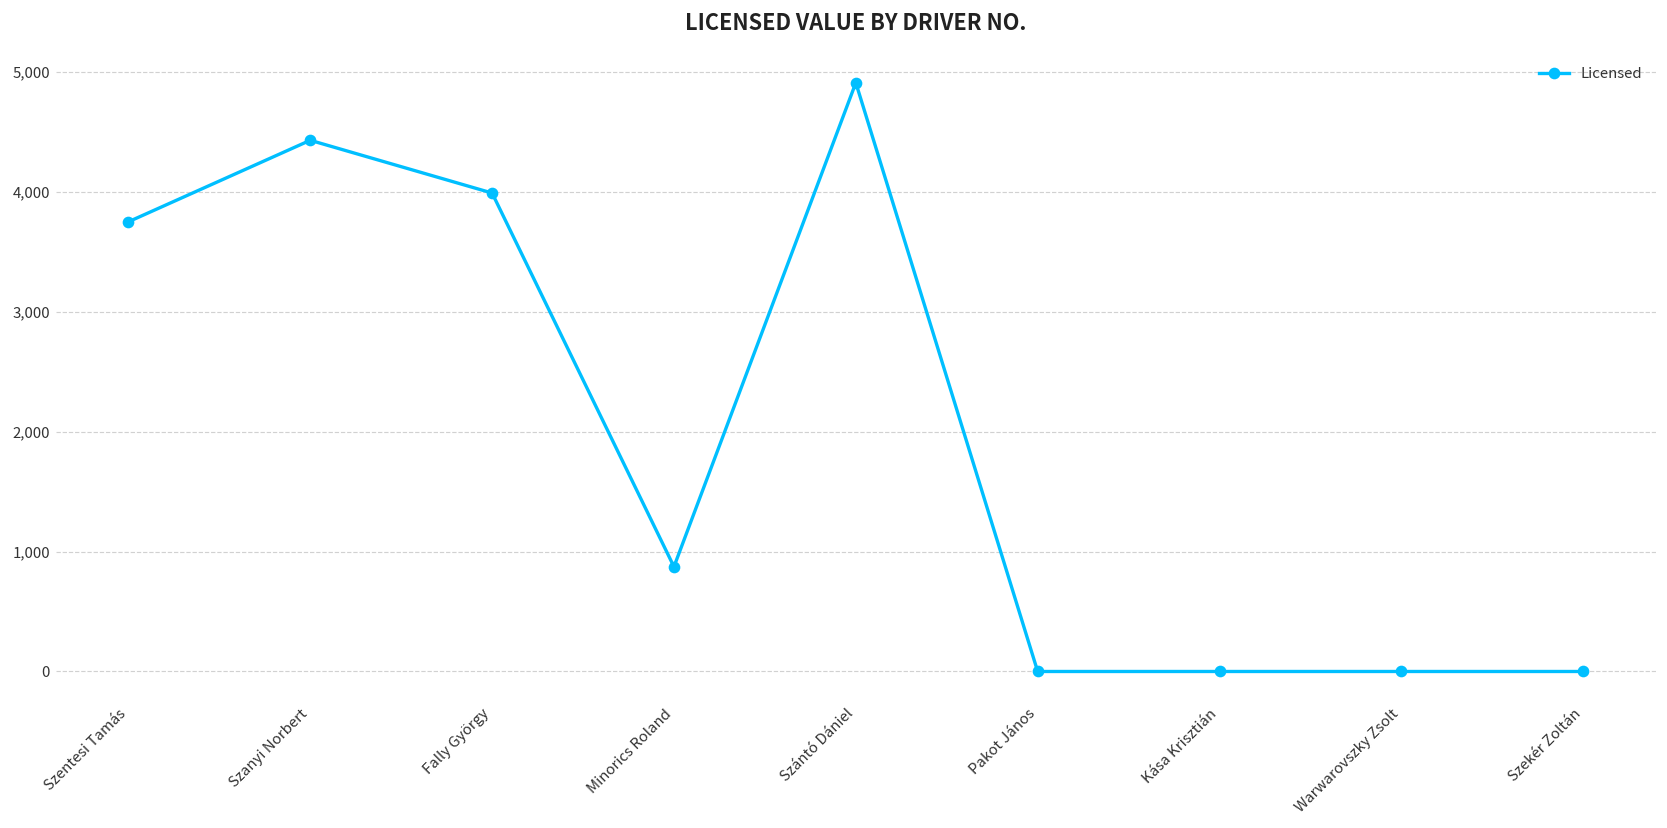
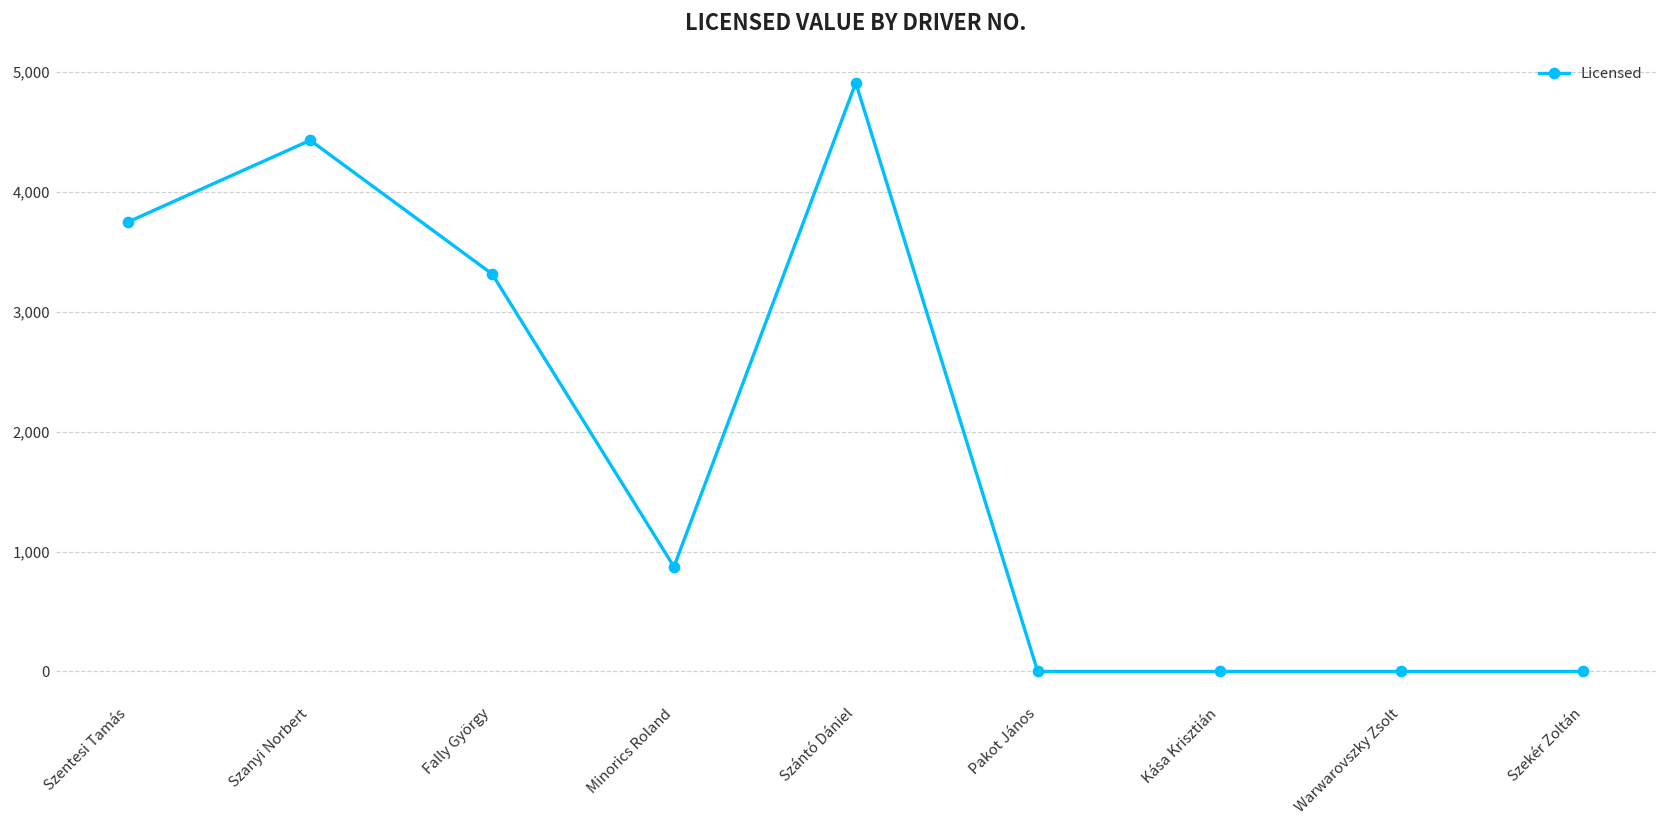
  {
    "Szentesi Tamás": "3,800",
    "Szanyi Norbert": "4,400",
-   "Fally György": "4,000",
+   "Fally György": "3,300",
    "Minorics Roland": "900",
    "Szántó Dániel": "4,900",
    "Pakot János": "0",
    "Kása Krisztián": "0",
    "Warwarovszky Zsolt": "0",
    "Szekér Zoltán": "0"
  }
